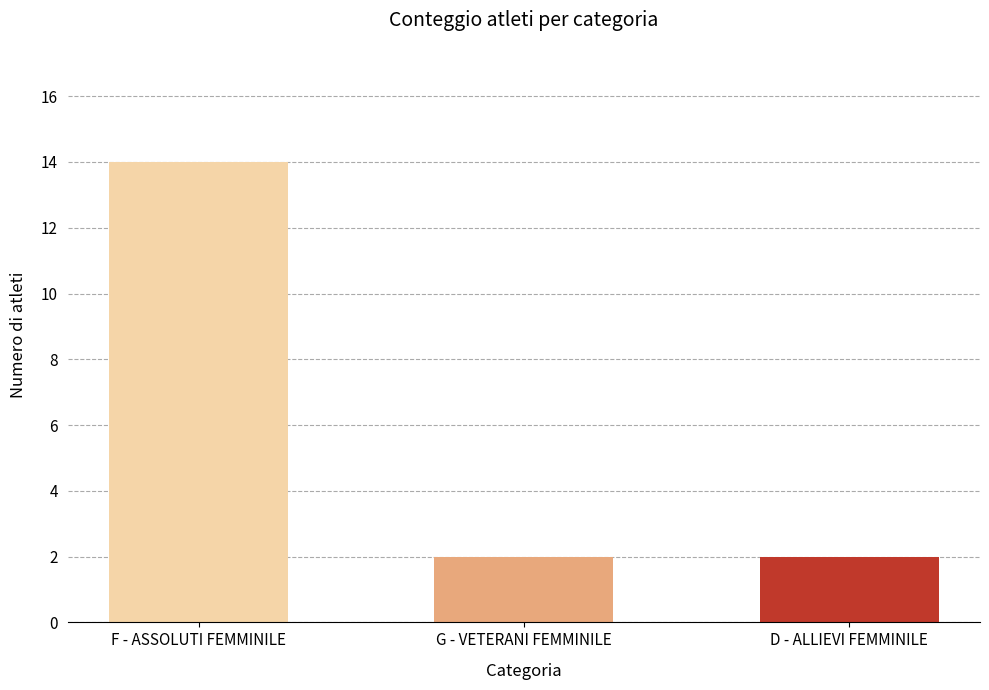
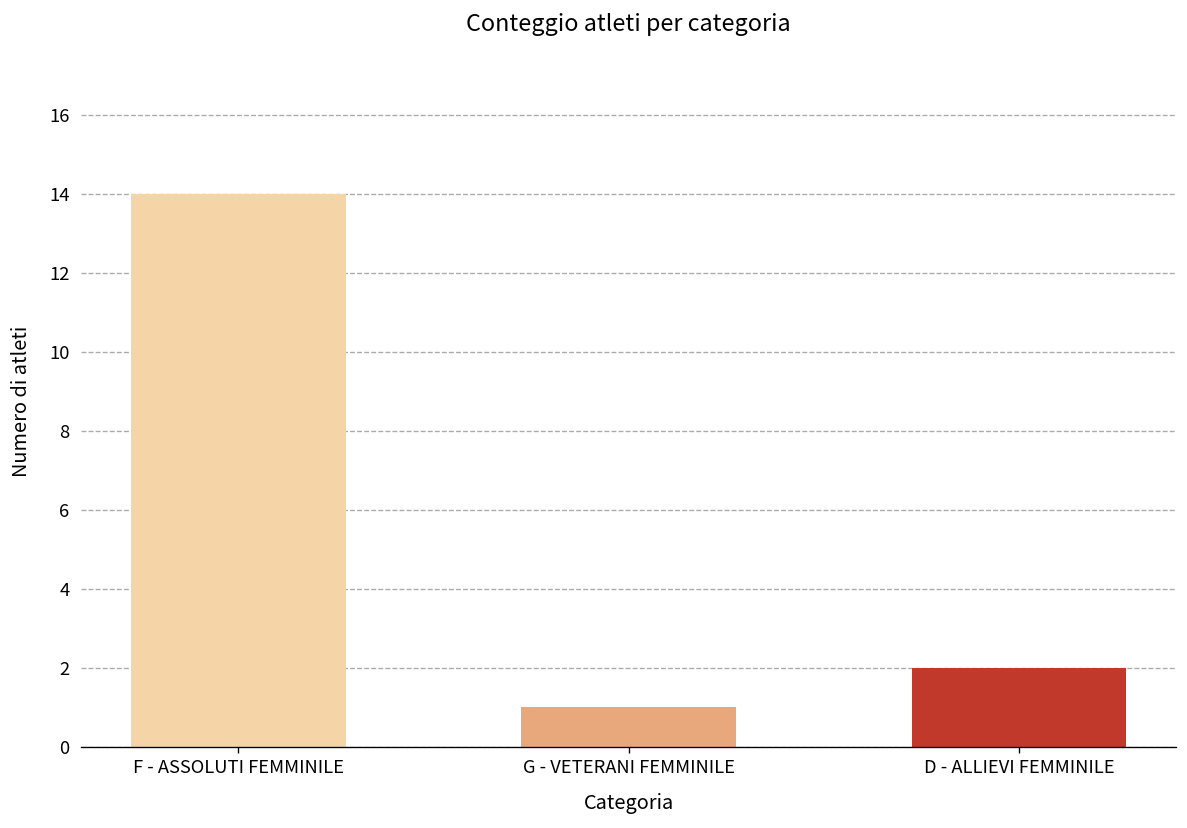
  {
    "F - ASSOLUTI FEMMINILE": 14,
-   "G - VETERANI FEMMINILE": 2,
+   "G - VETERANI FEMMINILE": 1,
    "D - ALLIEVI FEMMINILE": 2
  }
